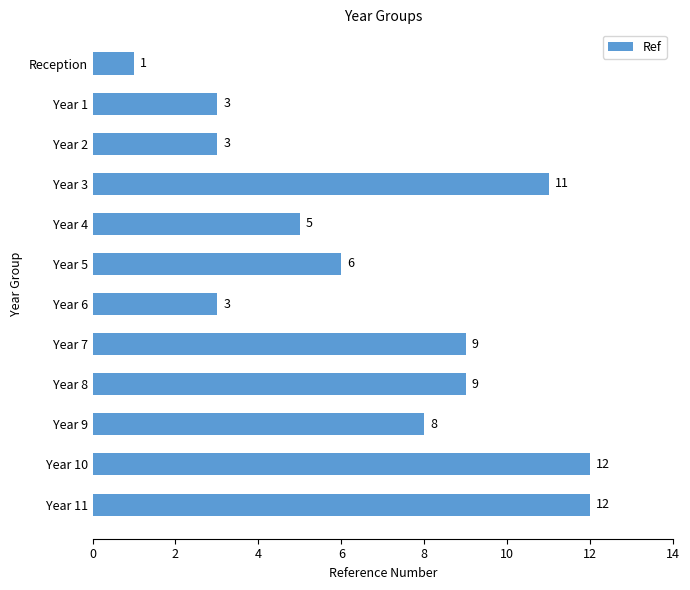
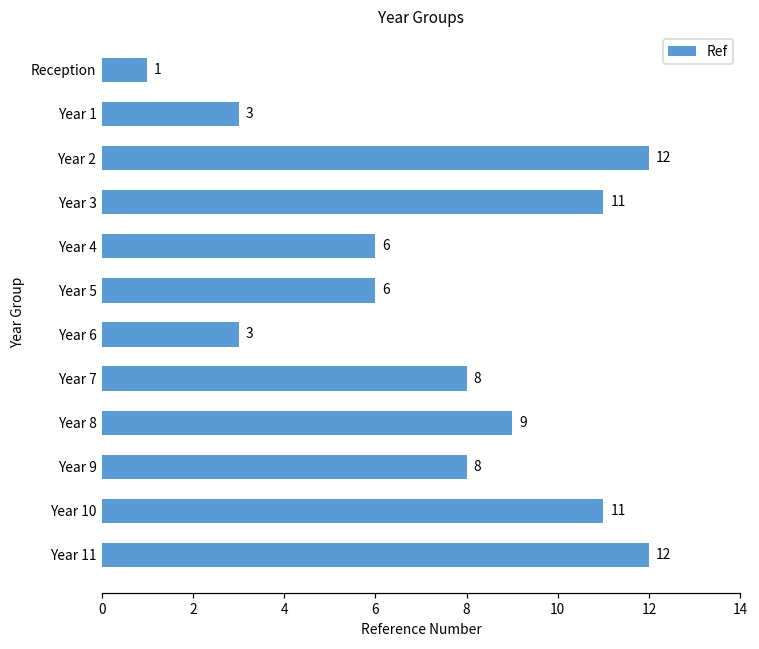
  {
    "Reception": 1,
    "Year 1": 3,
-   "Year 2": 3,
+   "Year 2": 12,
    "Year 3": 11,
-   "Year 4": 5,
+   "Year 4": 6,
    "Year 5": 6,
    "Year 6": 3,
-   "Year 7": 9,
+   "Year 7": 8,
    "Year 8": 9,
    "Year 9": 8,
-   "Year 10": 12,
+   "Year 10": 11,
    "Year 11": 12
  }
